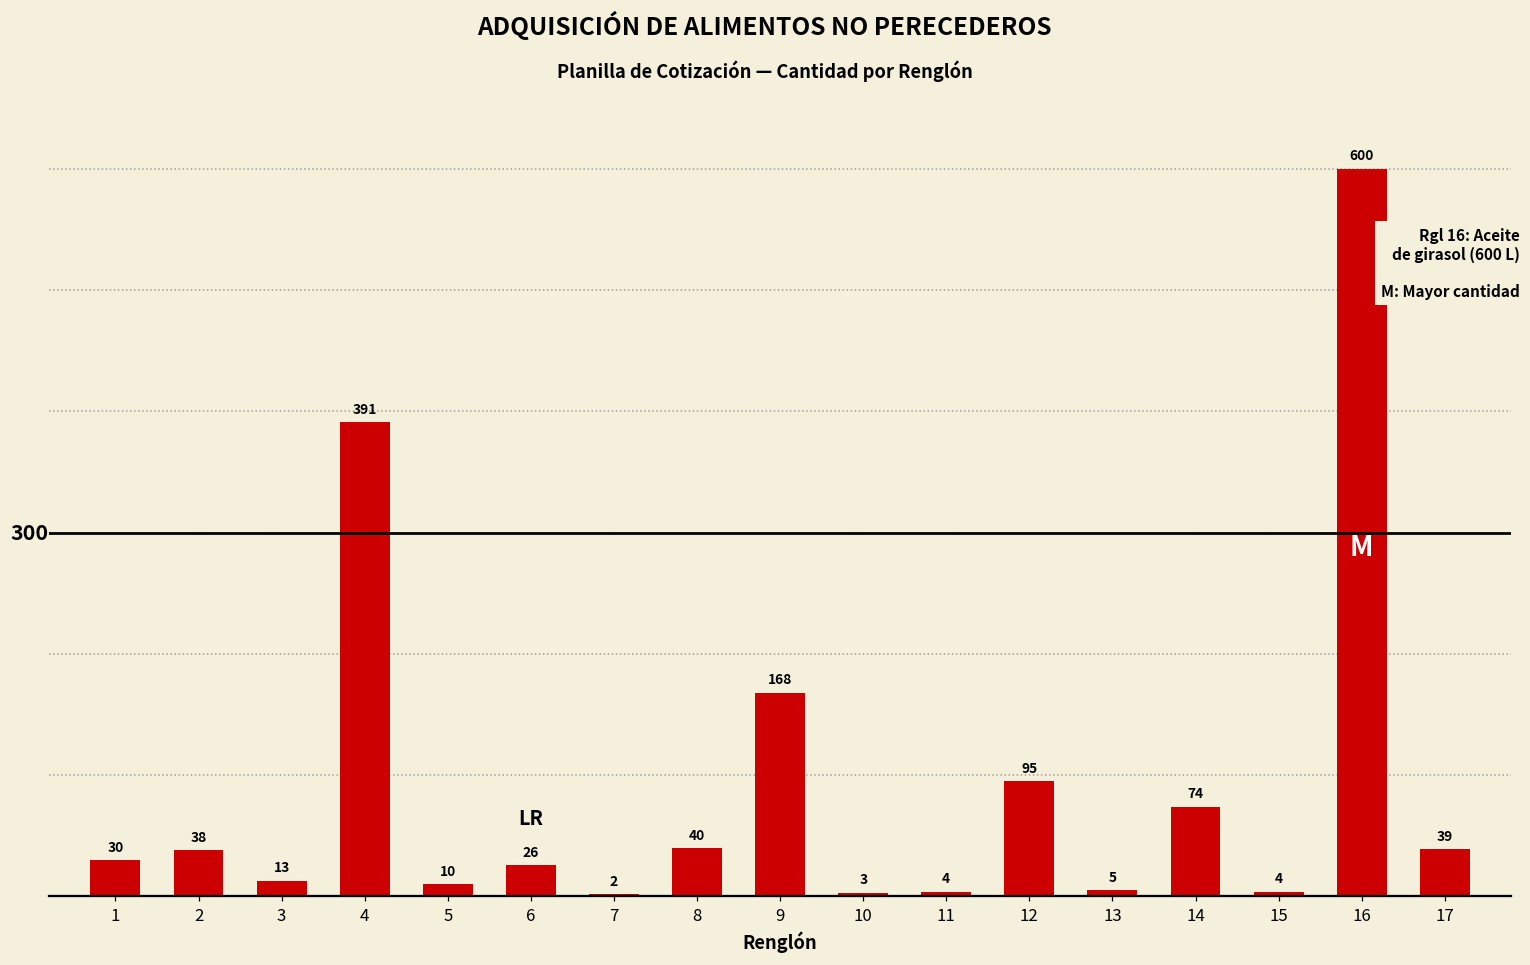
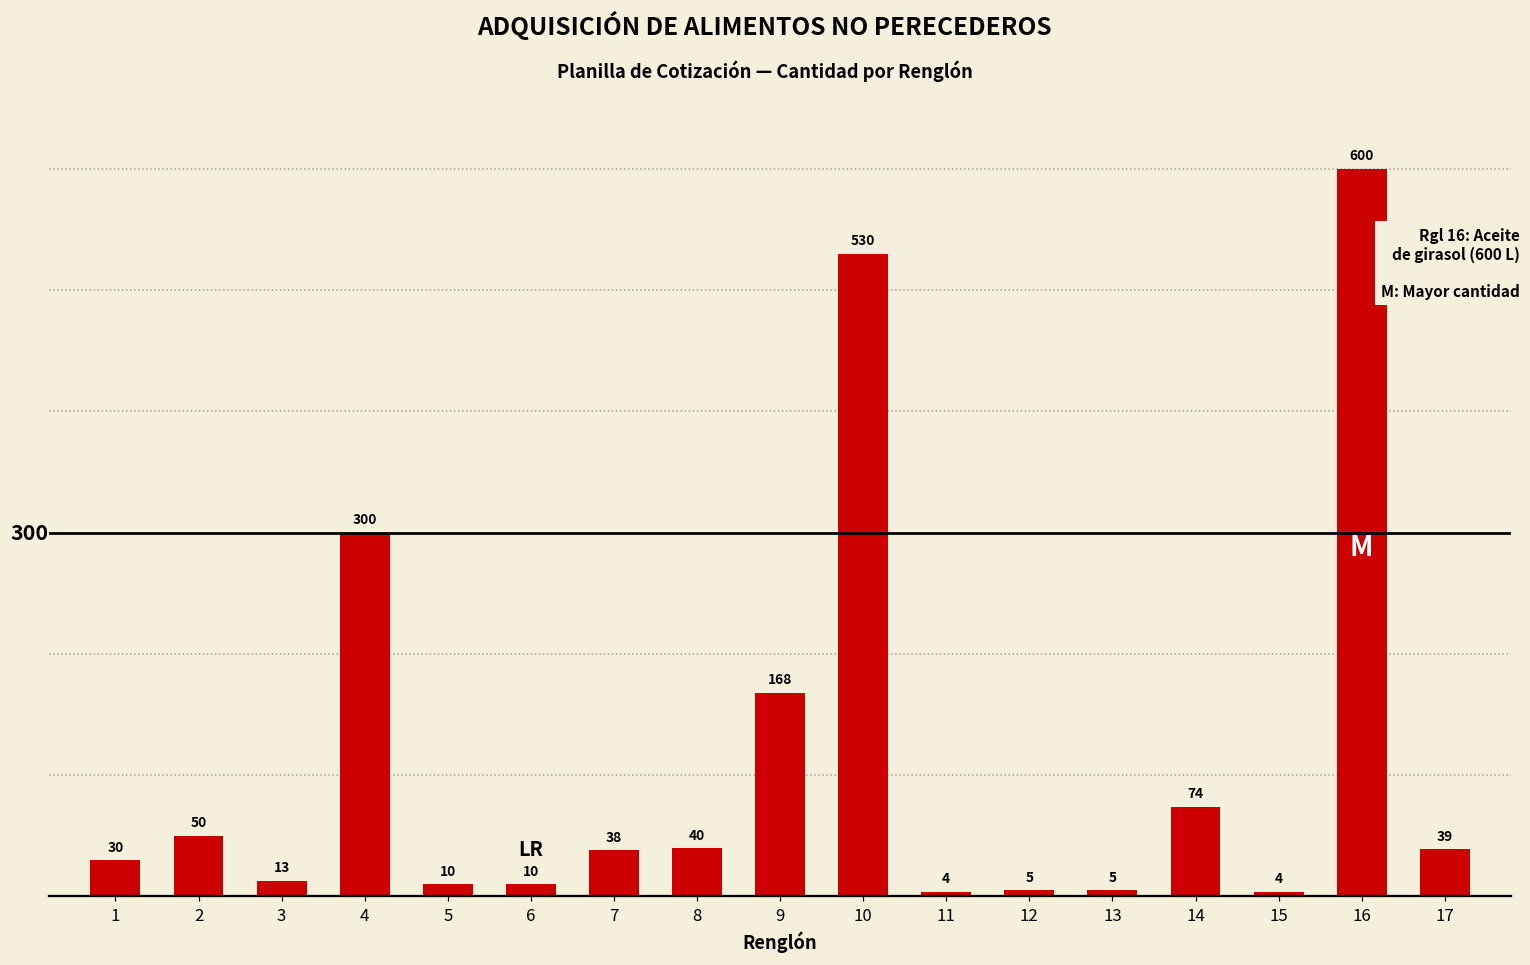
  {
    "1": 30,
-   "2": 38,
+   "2": 50,
    "3": 13,
-   "4": 391,
+   "4": 300,
    "5": 10,
-   "6": 26,
-   "7": 2,
+   "6": 10,
+   "7": 38,
    "8": 40,
    "9": 168,
-   "10": 3,
+   "10": 530,
    "11": 4,
-   "12": 95,
+   "12": 5,
    "13": 5,
    "14": 74,
    "15": 4,
    "16": 600,
    "17": 39
  }
